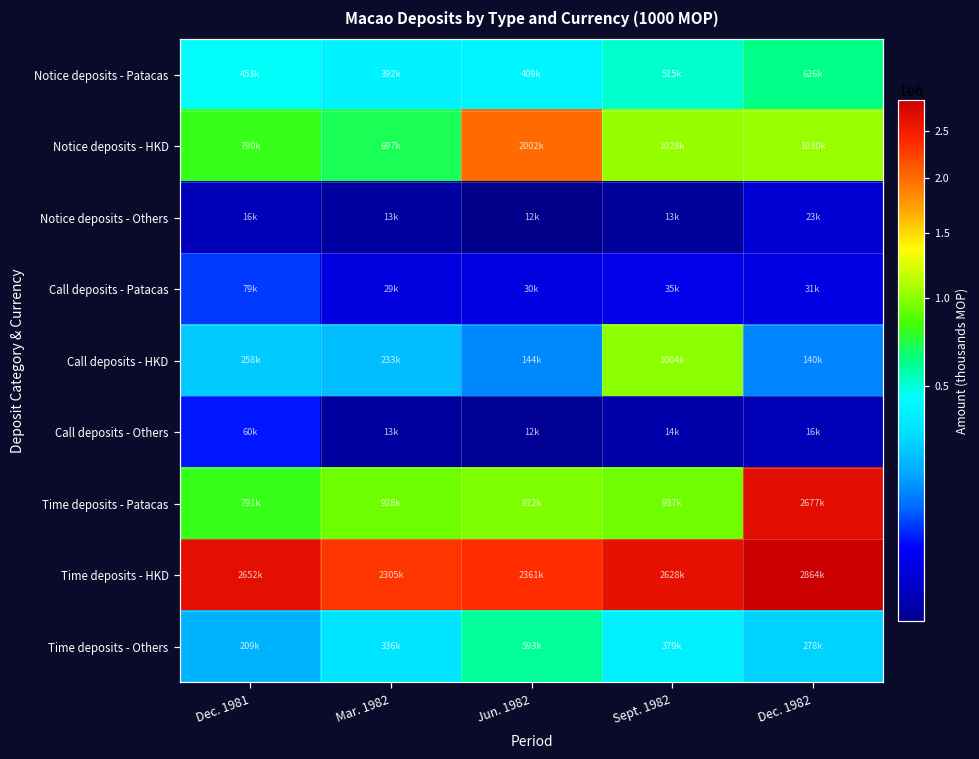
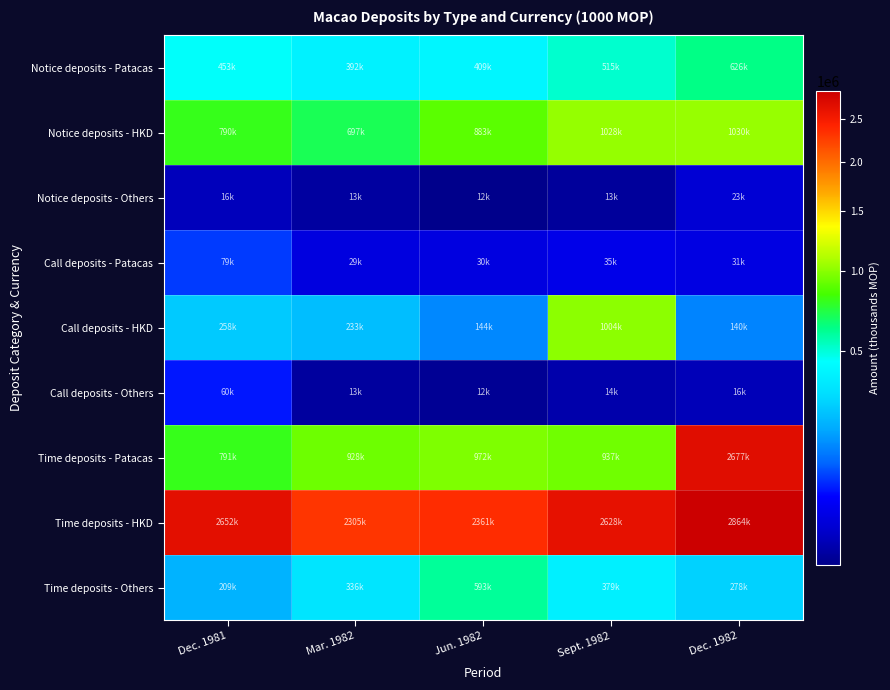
  {
    "Notice deposits - Patacas": {
      "Dec. 1981": "453k",
      "Mar. 1982": "392k",
      "Jun. 1982": "409k",
      "Sept. 1982": "515k",
      "Dec. 1982": "626k"
    },
    "Notice deposits - HKD": {
      "Dec. 1981": "790k",
      "Mar. 1982": "697k",
-     "Jun. 1982": "2002k",
+     "Jun. 1982": "883k",
      "Sept. 1982": "1028k",
      "Dec. 1982": "1030k"
    },
    "Notice deposits - Others": {
      "Dec. 1981": "16k",
      "Mar. 1982": "13k",
      "Jun. 1982": "12k",
      "Sept. 1982": "13k",
      "Dec. 1982": "23k"
    },
    "Call deposits - Patacas": {
      "Dec. 1981": "79k",
      "Mar. 1982": "29k",
      "Jun. 1982": "30k",
      "Sept. 1982": "35k",
      "Dec. 1982": "31k"
    },
    "Call deposits - HKD": {
      "Dec. 1981": "258k",
      "Mar. 1982": "233k",
      "Jun. 1982": "144k",
      "Sept. 1982": "1004k",
      "Dec. 1982": "140k"
    },
    "Call deposits - Others": {
      "Dec. 1981": "60k",
      "Mar. 1982": "13k",
      "Jun. 1982": "12k",
      "Sept. 1982": "14k",
      "Dec. 1982": "16k"
    },
    "Time deposits - Patacas": {
      "Dec. 1981": "791k",
      "Mar. 1982": "928k",
      "Jun. 1982": "972k",
      "Sept. 1982": "937k",
      "Dec. 1982": "2677k"
    },
    "Time deposits - HKD": {
      "Dec. 1981": "2652k",
      "Mar. 1982": "2305k",
      "Jun. 1982": "2361k",
      "Sept. 1982": "2628k",
      "Dec. 1982": "2864k"
    },
    "Time deposits - Others": {
      "Dec. 1981": "209k",
      "Mar. 1982": "336k",
      "Jun. 1982": "593k",
      "Sept. 1982": "379k",
      "Dec. 1982": "278k"
    }
  }
